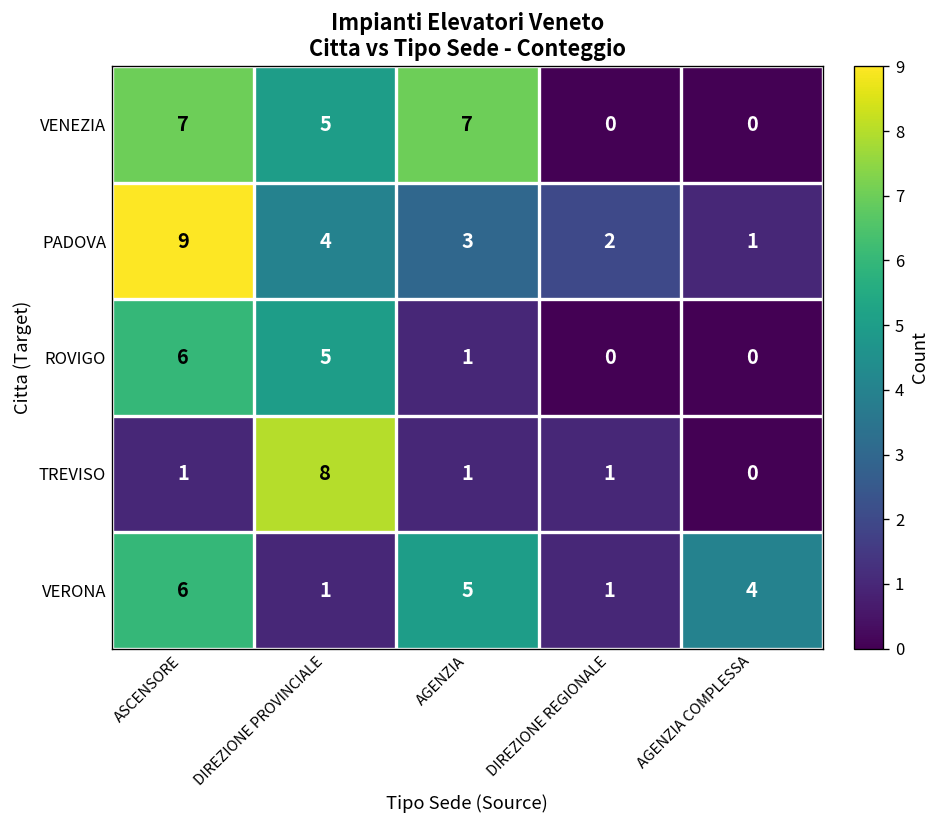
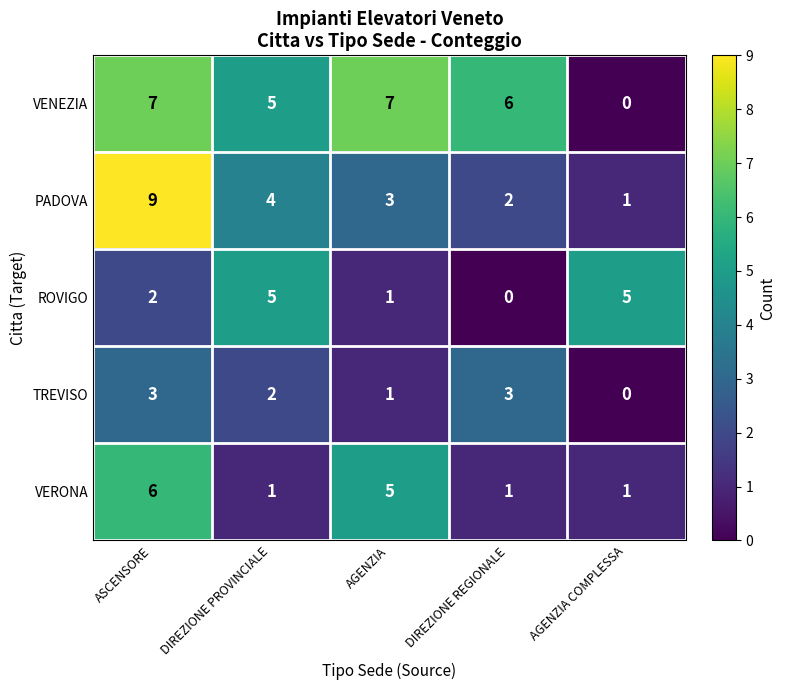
  {
    "VENEZIA": {
      "ASCENSORE": 7,
      "DIREZIONE PROVINCIALE": 5,
      "AGENZIA": 7,
-     "DIREZIONE REGIONALE": 0,
+     "DIREZIONE REGIONALE": 6,
      "AGENZIA COMPLESSA": 0
    },
    "PADOVA": {
      "ASCENSORE": 9,
      "DIREZIONE PROVINCIALE": 4,
      "AGENZIA": 3,
      "DIREZIONE REGIONALE": 2,
      "AGENZIA COMPLESSA": 1
    },
    "ROVIGO": {
-     "ASCENSORE": 6,
+     "ASCENSORE": 2,
      "DIREZIONE PROVINCIALE": 5,
      "AGENZIA": 1,
      "DIREZIONE REGIONALE": 0,
-     "AGENZIA COMPLESSA": 0
+     "AGENZIA COMPLESSA": 5
    },
    "TREVISO": {
-     "ASCENSORE": 1,
-     "DIREZIONE PROVINCIALE": 8,
+     "ASCENSORE": 3,
+     "DIREZIONE PROVINCIALE": 2,
      "AGENZIA": 1,
-     "DIREZIONE REGIONALE": 1,
+     "DIREZIONE REGIONALE": 3,
      "AGENZIA COMPLESSA": 0
    },
    "VERONA": {
      "ASCENSORE": 6,
      "DIREZIONE PROVINCIALE": 1,
      "AGENZIA": 5,
      "DIREZIONE REGIONALE": 1,
-     "AGENZIA COMPLESSA": 4
+     "AGENZIA COMPLESSA": 1
    }
  }
